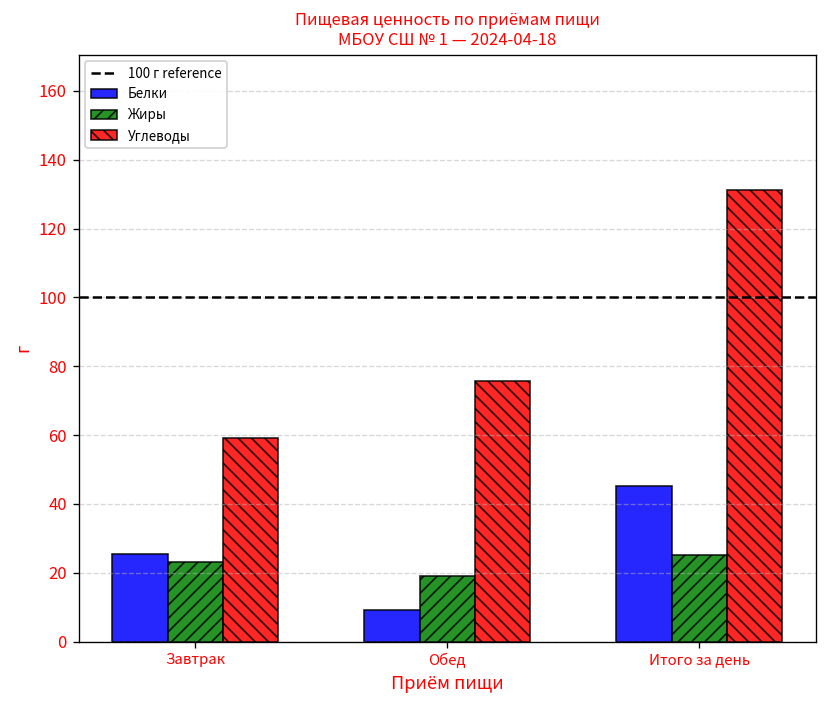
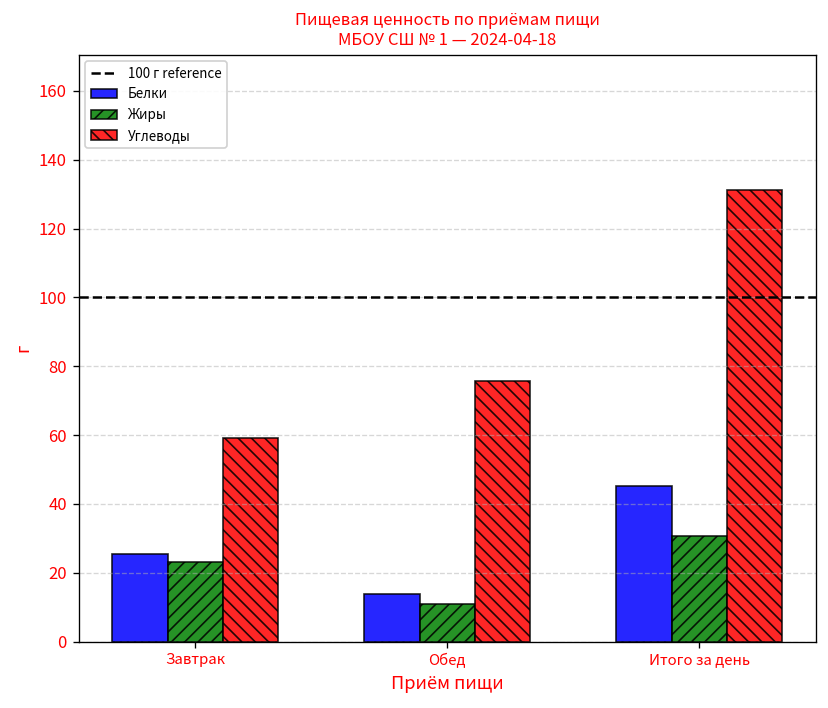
  {
    "Белки": {
      "Завтрак": 25,
-     "Обед": 9,
+     "Обед": 14,
      "Итого за день": 45
    },
    "Жиры": {
      "Завтрак": 23,
-     "Обед": 19,
-     "Итого за день": 25
+     "Обед": 11,
+     "Итого за день": 31
    },
    "Углеводы": {
      "Завтрак": 59,
      "Обед": 76,
      "Итого за день": 131
    }
  }
